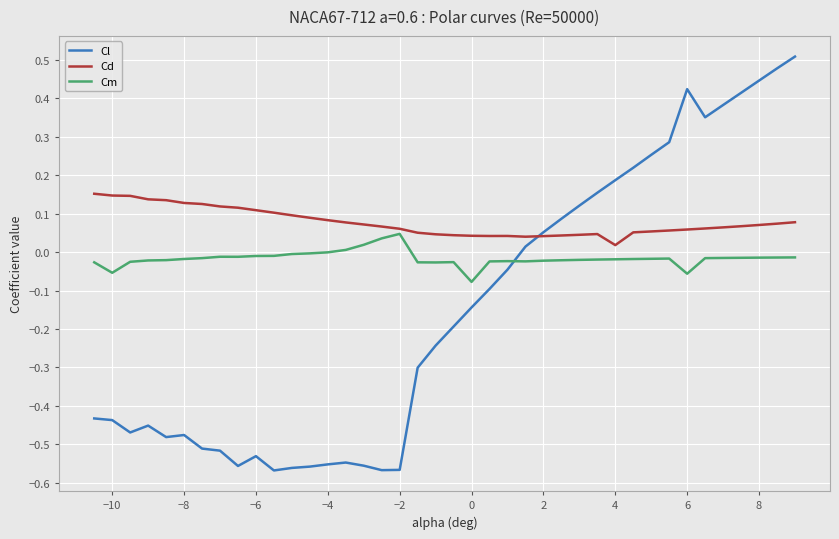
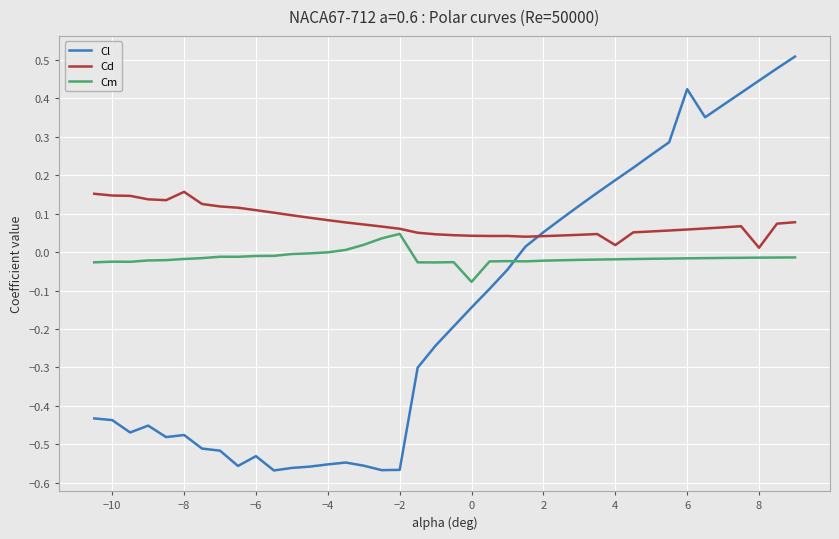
  {
    "Cl": {
      "−10": -0.44,
      "−8": -0.48,
      "−6": -0.53,
      "−4": -0.55,
      "−2": -0.57,
      "0": -0.14,
      "2": 0.05,
      "4": 0.19,
      "6": 0.42,
      "8": 0.45
    },
    "Cd": {
      "−10": 0.15,
-     "−8": 0.13,
+     "−8": 0.16,
      "−6": 0.11,
      "−4": 0.08,
      "−2": 0.06,
      "0": 0.04,
      "2": 0.04,
      "4": 0.02,
      "6": 0.06,
-     "8": 0.07
+     "8": 0.01
    },
    "Cm": {
-     "−10": -0.05,
+     "−10": -0.02,
      "−8": -0.02,
      "−6": -0.01,
      "−4": 0.00,
      "−2": 0.05,
      "0": -0.08,
      "2": -0.02,
      "4": -0.02,
-     "6": -0.06,
+     "6": -0.02,
      "8": -0.01
    }
  }
